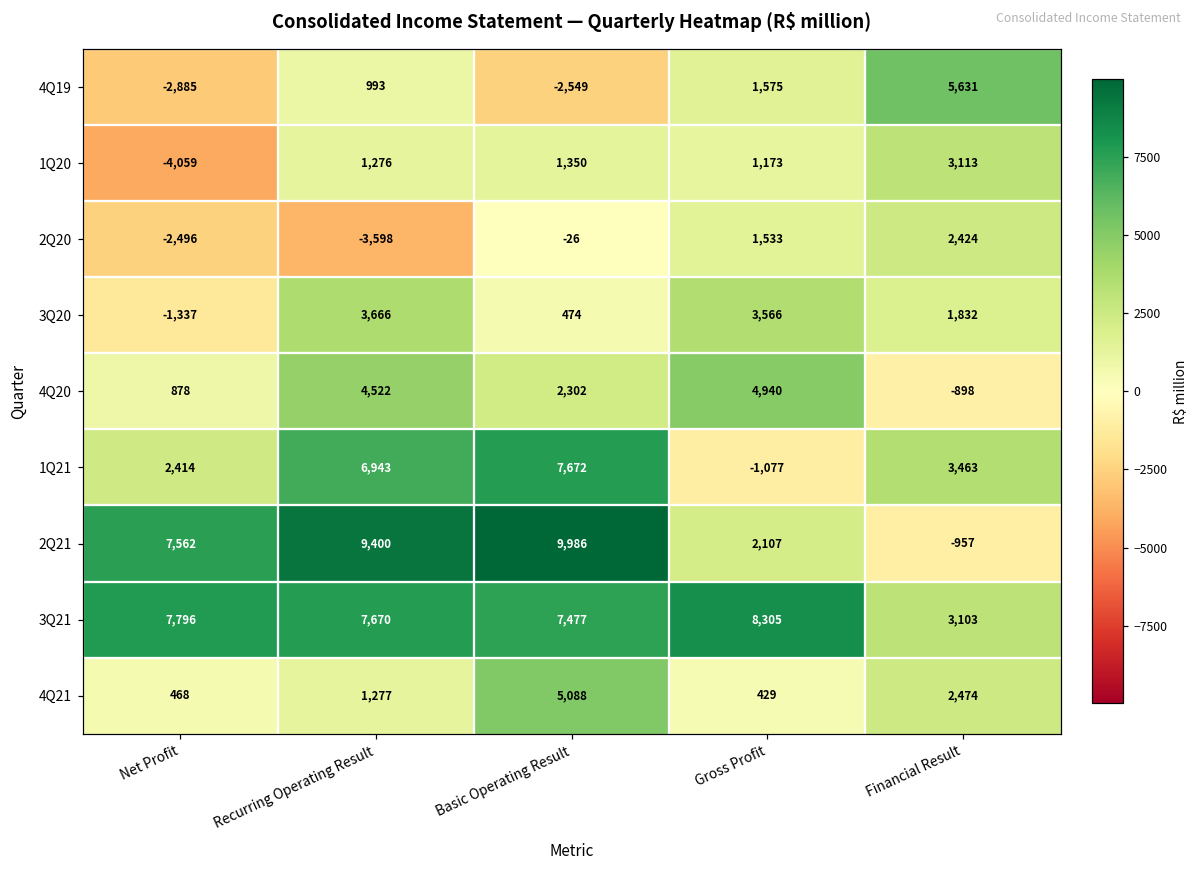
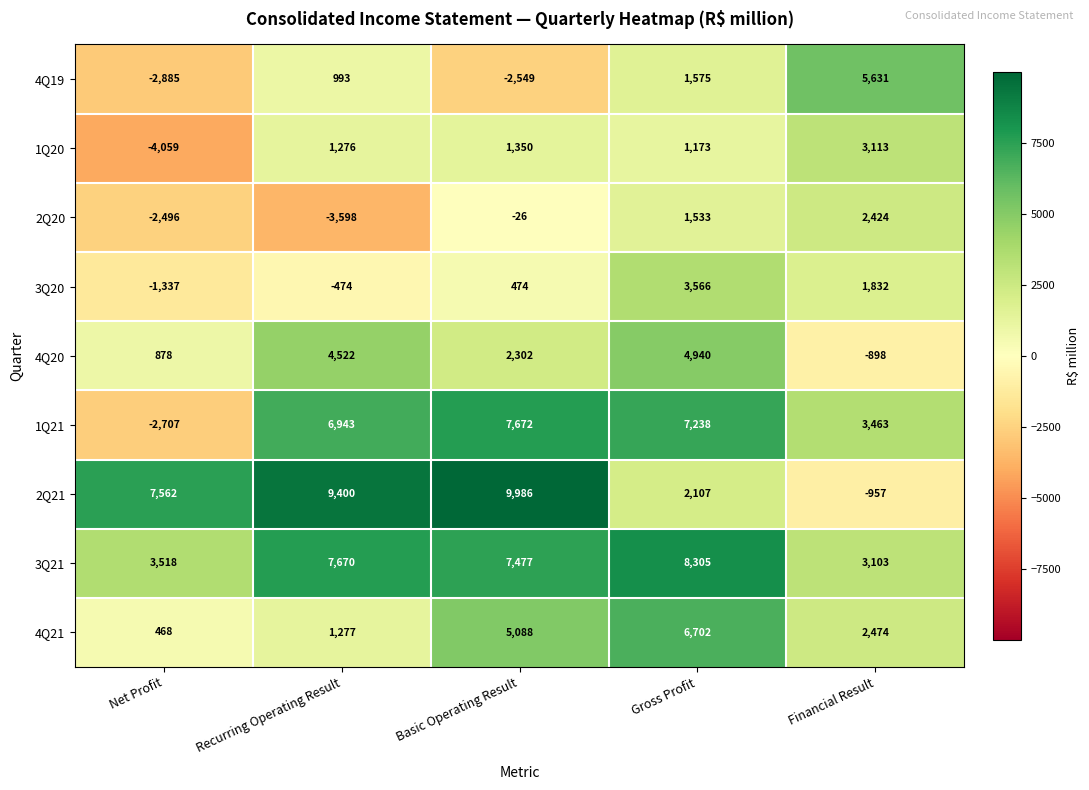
  {
    "4Q19": {
      "Net Profit": "-2,885",
      "Recurring Operating Result": "993",
      "Basic Operating Result": "-2,549",
      "Gross Profit": "1,575",
      "Financial Result": "5,631"
    },
    "1Q20": {
      "Net Profit": "-4,059",
      "Recurring Operating Result": "1,276",
      "Basic Operating Result": "1,350",
      "Gross Profit": "1,173",
      "Financial Result": "3,113"
    },
    "2Q20": {
      "Net Profit": "-2,496",
      "Recurring Operating Result": "-3,598",
      "Basic Operating Result": "-26",
      "Gross Profit": "1,533",
      "Financial Result": "2,424"
    },
    "3Q20": {
      "Net Profit": "-1,337",
-     "Recurring Operating Result": "3,666",
+     "Recurring Operating Result": "-474",
      "Basic Operating Result": "474",
      "Gross Profit": "3,566",
      "Financial Result": "1,832"
    },
    "4Q20": {
      "Net Profit": "878",
      "Recurring Operating Result": "4,522",
      "Basic Operating Result": "2,302",
      "Gross Profit": "4,940",
      "Financial Result": "-898"
    },
    "1Q21": {
-     "Net Profit": "2,414",
+     "Net Profit": "-2,707",
      "Recurring Operating Result": "6,943",
      "Basic Operating Result": "7,672",
-     "Gross Profit": "-1,077",
+     "Gross Profit": "7,238",
      "Financial Result": "3,463"
    },
    "2Q21": {
      "Net Profit": "7,562",
      "Recurring Operating Result": "9,400",
      "Basic Operating Result": "9,986",
      "Gross Profit": "2,107",
      "Financial Result": "-957"
    },
    "3Q21": {
-     "Net Profit": "7,796",
+     "Net Profit": "3,518",
      "Recurring Operating Result": "7,670",
      "Basic Operating Result": "7,477",
      "Gross Profit": "8,305",
      "Financial Result": "3,103"
    },
    "4Q21": {
      "Net Profit": "468",
      "Recurring Operating Result": "1,277",
      "Basic Operating Result": "5,088",
-     "Gross Profit": "429",
+     "Gross Profit": "6,702",
      "Financial Result": "2,474"
    }
  }
